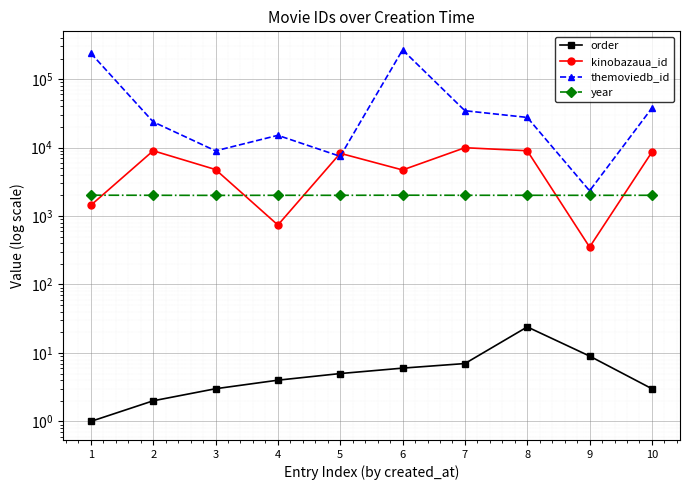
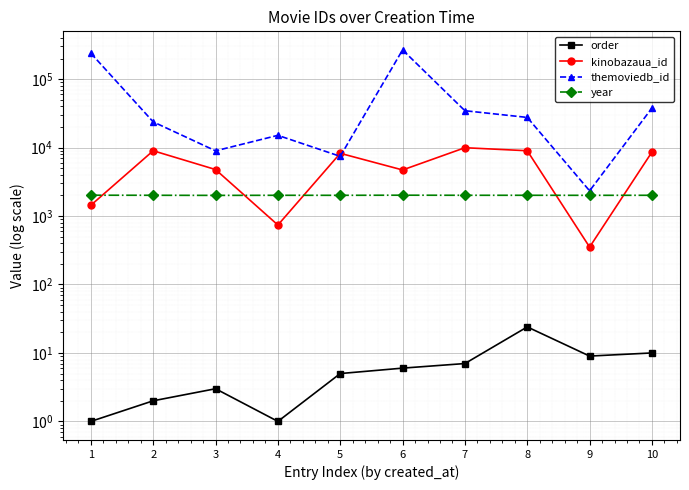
  {
    "order": {
      "1": 1,
      "2": 2,
      "3": 3,
-     "4": 4,
+     "4": 1,
      "5": 5,
      "6": 6,
      "7": 7,
      "8": 24,
      "9": 9,
-     "10": 3
+     "10": 10
    },
    "kinobazaua_id": {
      "1": 1400,
      "2": 9000,
      "3": 5000,
      "4": 700,
      "5": 8000,
      "6": 5000,
      "7": 10000,
      "8": 9000,
      "9": 400,
      "10": 9000
    },
    "themoviedb_id": {
      "1": 240000,
      "2": 24000,
      "3": 9000,
      "4": 15000,
      "5": 7000,
      "6": 270000,
      "7": 30000,
      "8": 28000,
      "9": 2300,
      "10": 40000
    },
    "year": {
      "1": 2000,
      "2": 2000,
      "3": 2000,
      "4": 2000,
      "5": 2000,
      "6": 2000,
      "7": 2000,
      "8": 2000,
      "9": 2000,
      "10": 2000
    }
  }
